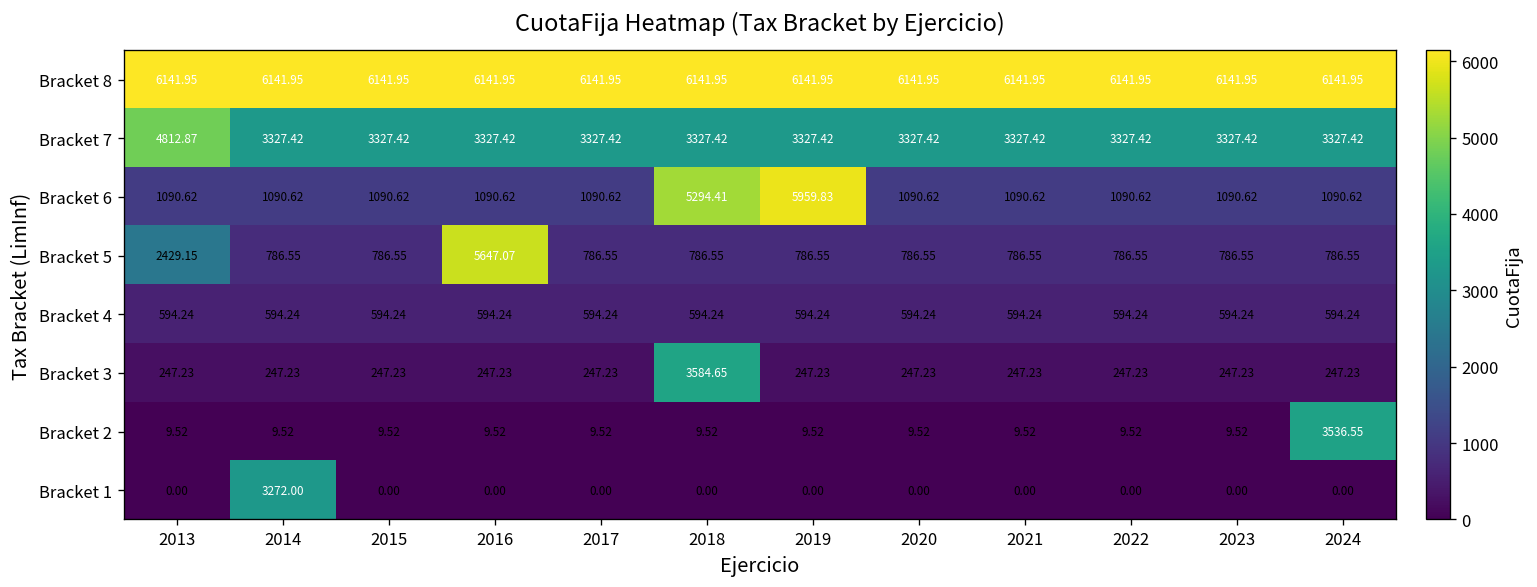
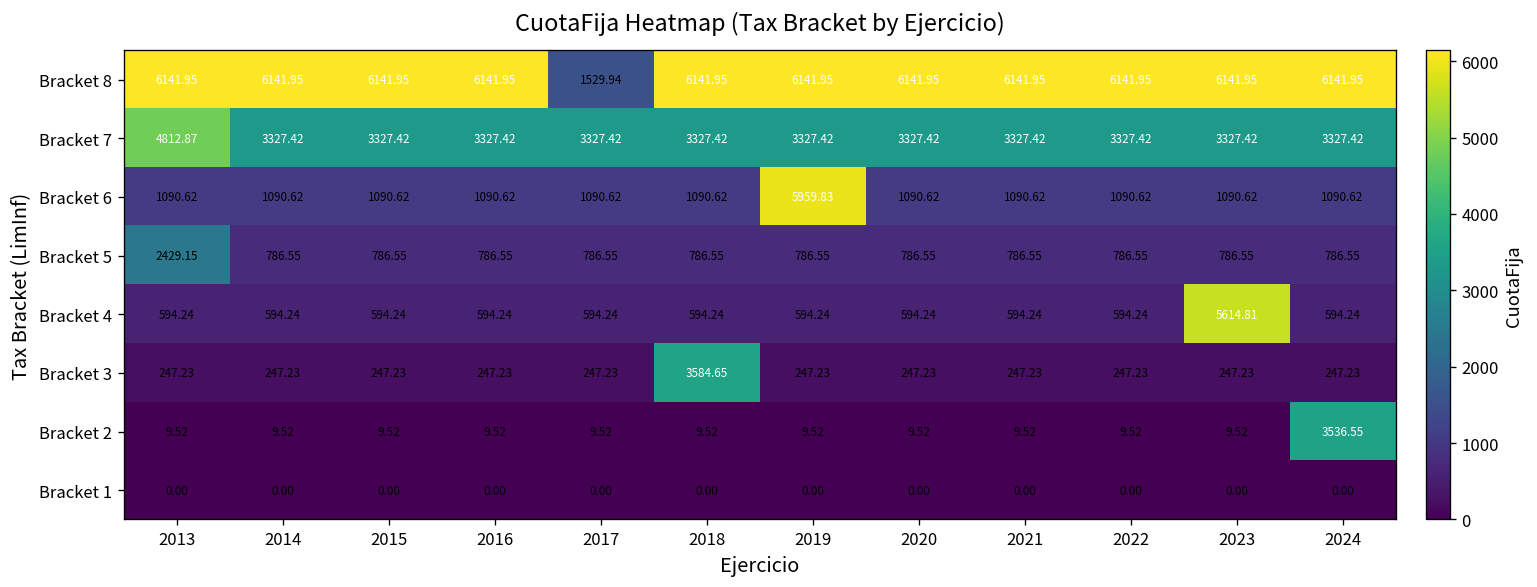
  {
    "Bracket 8": {
      "2013": 6141.95,
      "2014": 6141.95,
      "2015": 6141.95,
      "2016": 6141.95,
-     "2017": 6141.95,
+     "2017": 1529.94,
      "2018": 6141.95,
      "2019": 6141.95,
      "2020": 6141.95,
      "2021": 6141.95,
      "2022": 6141.95,
      "2023": 6141.95,
      "2024": 6141.95
    },
    "Bracket 7": {
      "2013": 4812.87,
      "2014": 3327.42,
      "2015": 3327.42,
      "2016": 3327.42,
      "2017": 3327.42,
      "2018": 3327.42,
      "2019": 3327.42,
      "2020": 3327.42,
      "2021": 3327.42,
      "2022": 3327.42,
      "2023": 3327.42,
      "2024": 3327.42
    },
    "Bracket 6": {
      "2013": 1090.62,
      "2014": 1090.62,
      "2015": 1090.62,
      "2016": 1090.62,
      "2017": 1090.62,
-     "2018": 5294.41,
+     "2018": 1090.62,
      "2019": 5959.83,
      "2020": 1090.62,
      "2021": 1090.62,
      "2022": 1090.62,
      "2023": 1090.62,
      "2024": 1090.62
    },
    "Bracket 5": {
      "2013": 2429.15,
      "2014": 786.55,
      "2015": 786.55,
-     "2016": 5647.07,
+     "2016": 786.55,
      "2017": 786.55,
      "2018": 786.55,
      "2019": 786.55,
      "2020": 786.55,
      "2021": 786.55,
      "2022": 786.55,
      "2023": 786.55,
      "2024": 786.55
    },
    "Bracket 4": {
      "2013": 594.24,
      "2014": 594.24,
      "2015": 594.24,
      "2016": 594.24,
      "2017": 594.24,
      "2018": 594.24,
      "2019": 594.24,
      "2020": 594.24,
      "2021": 594.24,
      "2022": 594.24,
-     "2023": 594.24,
+     "2023": 5614.81,
      "2024": 594.24
    },
    "Bracket 3": {
      "2013": 247.23,
      "2014": 247.23,
      "2015": 247.23,
      "2016": 247.23,
      "2017": 247.23,
      "2018": 3584.65,
      "2019": 247.23,
      "2020": 247.23,
      "2021": 247.23,
      "2022": 247.23,
      "2023": 247.23,
      "2024": 247.23
    },
    "Bracket 2": {
      "2013": 9.52,
      "2014": 9.52,
      "2015": 9.52,
      "2016": 9.52,
      "2017": 9.52,
      "2018": 9.52,
      "2019": 9.52,
      "2020": 9.52,
      "2021": 9.52,
      "2022": 9.52,
      "2023": 9.52,
      "2024": 3536.55
    },
    "Bracket 1": {
      "2013": 0.00,
-     "2014": 3272.00,
+     "2014": 0.00,
      "2015": 0.00,
      "2016": 0.00,
      "2017": 0.00,
      "2018": 0.00,
      "2019": 0.00,
      "2020": 0.00,
      "2021": 0.00,
      "2022": 0.00,
      "2023": 0.00,
      "2024": 0.00
    }
  }
